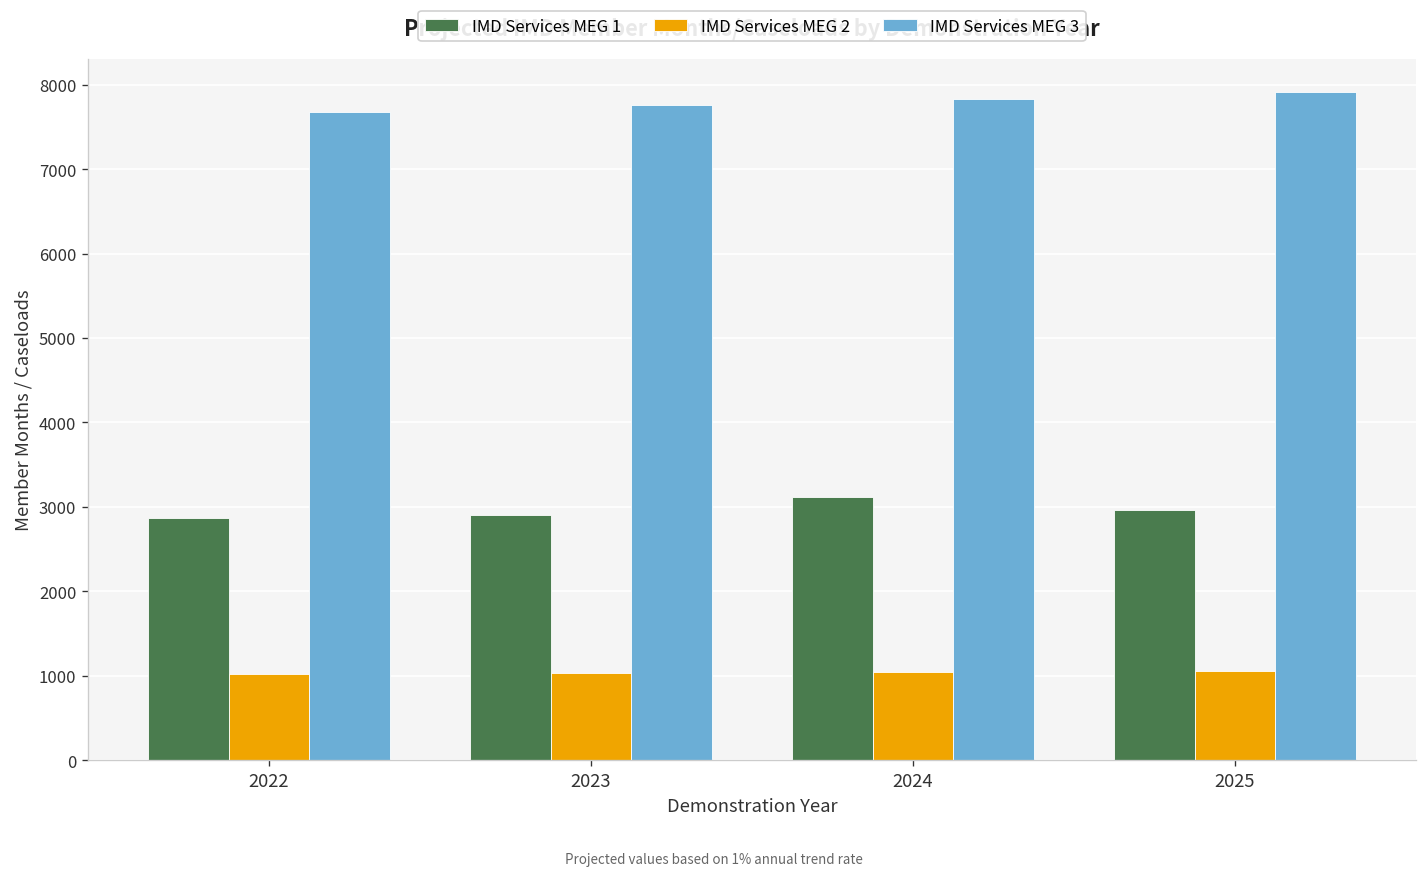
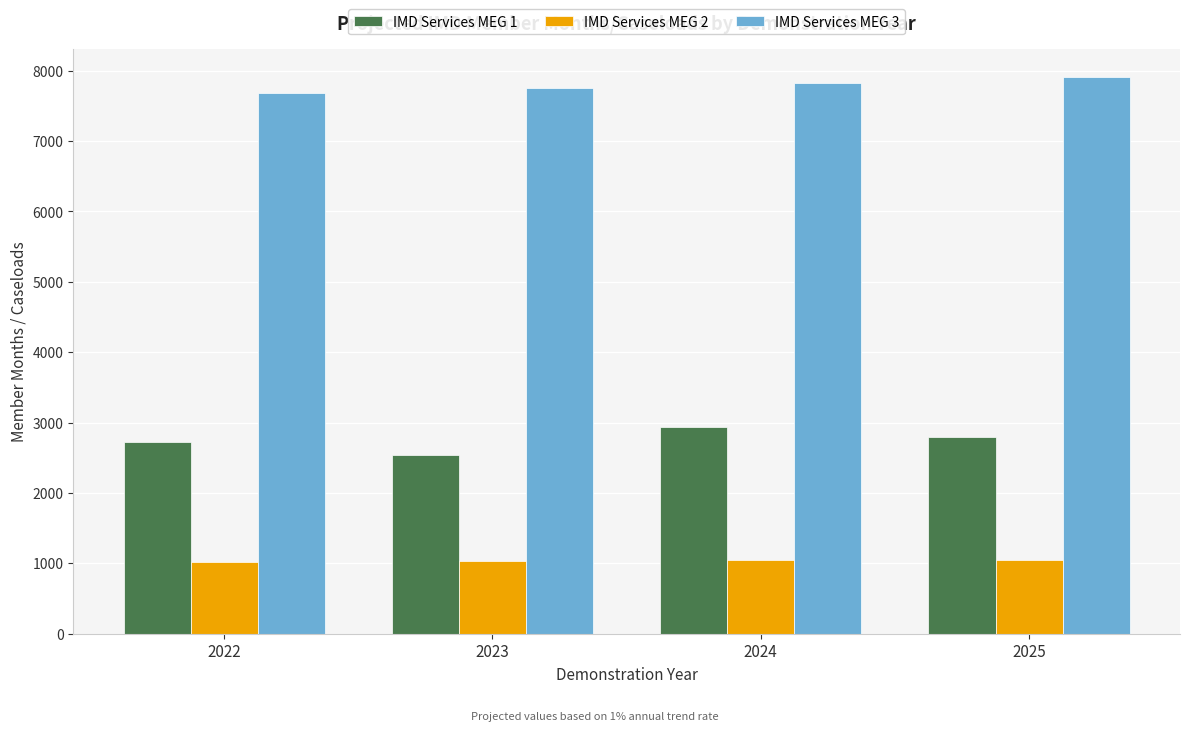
  {
    "IMD Services MEG 1": {
-     "2022": 2900,
-     "2023": 2900,
-     "2024": 3100,
-     "2025": 3000
+     "2022": 2700,
+     "2023": 2500,
+     "2024": 2900,
+     "2025": 2800
    },
    "IMD Services MEG 2": {
      "2022": 1000,
      "2023": 1000,
      "2024": 1000,
      "2025": 1100
    },
    "IMD Services MEG 3": {
      "2022": 7700,
      "2023": 7800,
      "2024": 7800,
      "2025": 7900
    }
  }
